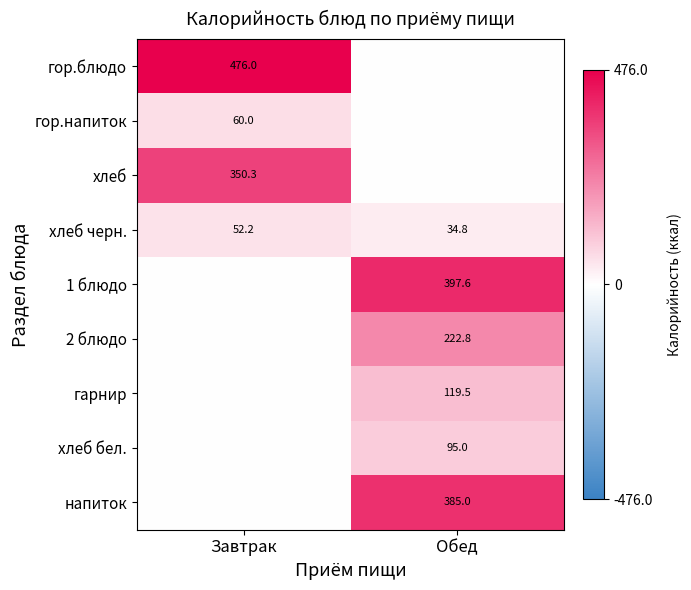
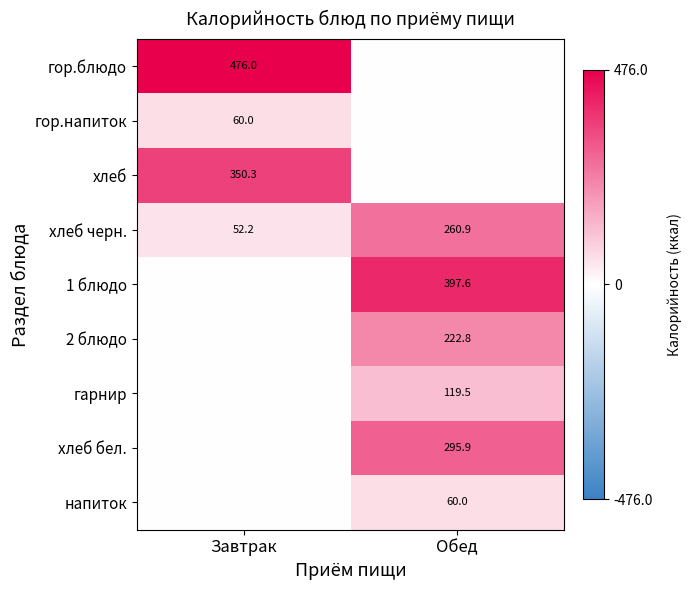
  {
    "гор.блюдо": {
      "Завтрак": 476.0
    },
    "гор.напиток": {
      "Завтрак": 60.0
    },
    "хлеб": {
      "Завтрак": 350.3
    },
    "хлеб черн.": {
      "Завтрак": 52.2,
-     "Обед": 34.8
+     "Обед": 260.9
    },
    "1 блюдо": {
      "Обед": 397.6
    },
    "2 блюдо": {
      "Обед": 222.8
    },
    "гарнир": {
      "Обед": 119.5
    },
    "хлеб бел.": {
-     "Обед": 95.0
+     "Обед": 295.9
    },
    "напиток": {
-     "Обед": 385.0
+     "Обед": 60.0
    }
  }
